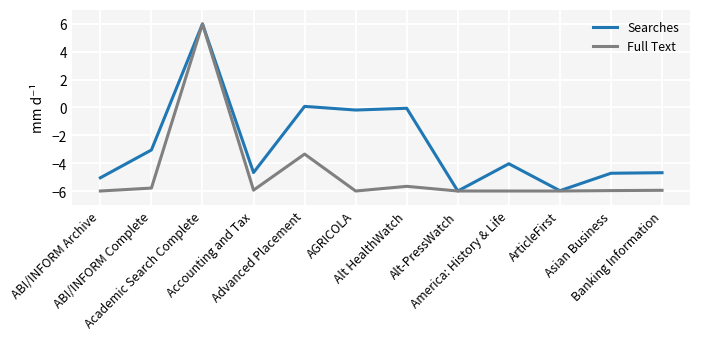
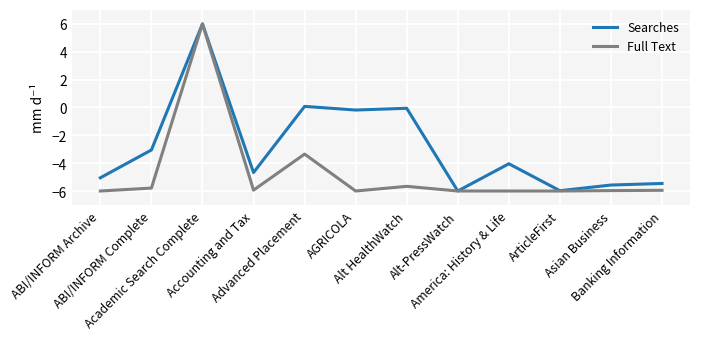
  {
    "Searches": {
      "ABI/INFORM Archive": -5.1,
      "ABI/INFORM Complete": -3.1,
      "Accounting and Tax": -4.7,
      "Advanced Placement": 0.1,
      "AGRICOLA": -0.2,
      "Alt HealthWatch": -0.1,
      "America: History & Life": -4.0,
-     "Asian Business": -4.7,
-     "Banking Information": -4.7
+     "Asian Business": -5.6,
+     "Banking Information": -5.5
    },
    "Full Text": {
      "ABI/INFORM Archive": -6.0,
      "ABI/INFORM Complete": -5.8,
      "Accounting and Tax": -5.9,
      "Advanced Placement": -3.3,
      "AGRICOLA": -6.0,
      "Alt HealthWatch": -5.7,
      "America: History & Life": -6.0,
      "Asian Business": -6.0,
      "Banking Information": -5.9
    }
  }
